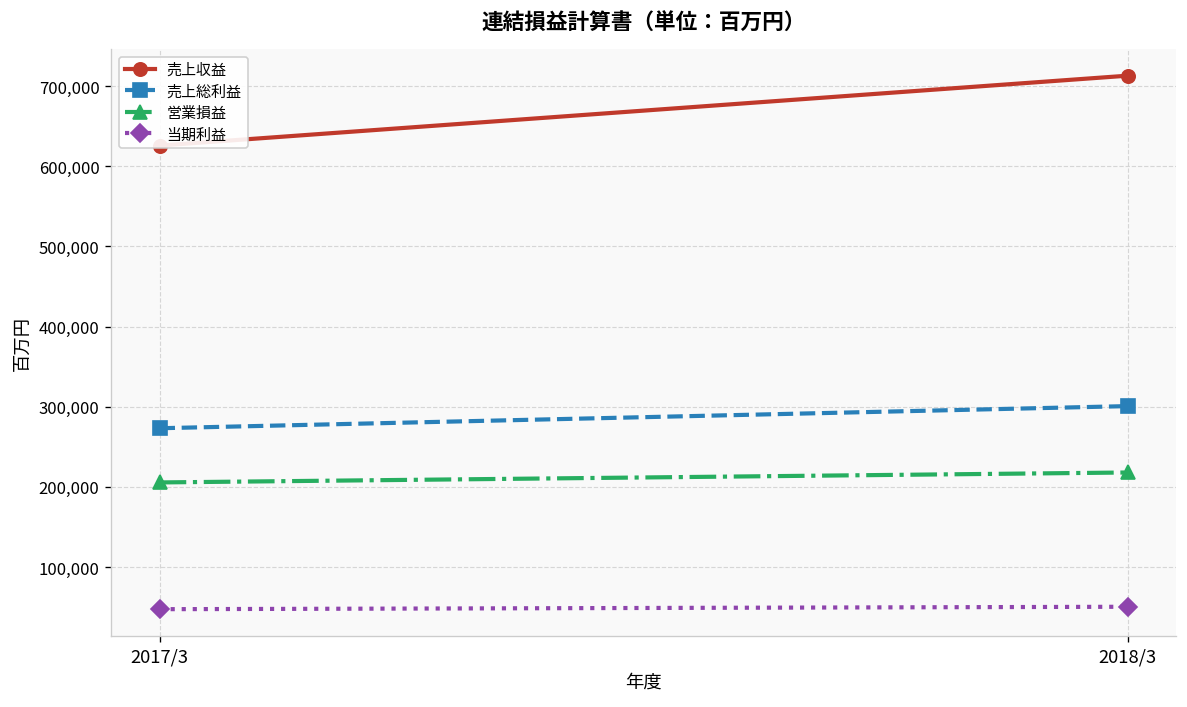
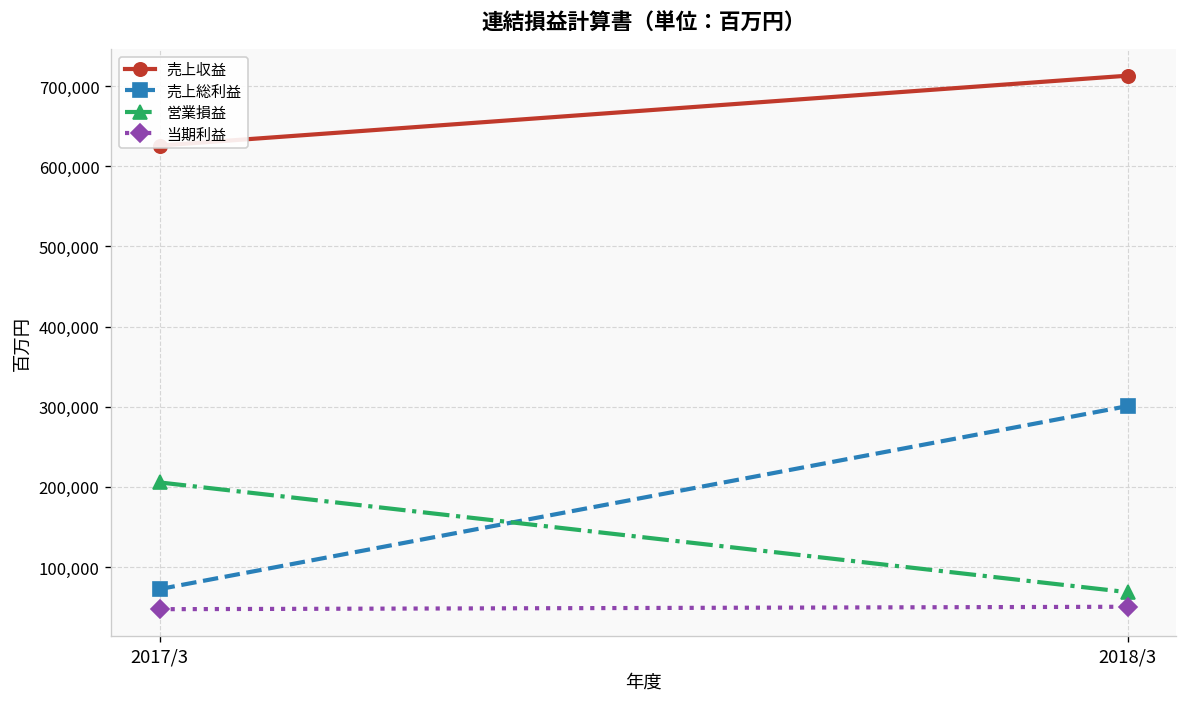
  {
    "売上収益": {
      "2018/3": "710,000"
    },
    "売上総利益": {
-     "2017/3": "270,000",
+     "2017/3": "70,000",
      "2018/3": "300,000"
    },
    "営業損益": {
      "2017/3": "210,000",
-     "2018/3": "220,000"
+     "2018/3": "70,000"
    },
    "当期利益": {
      "2017/3": "50,000",
      "2018/3": "50,000"
    }
  }
